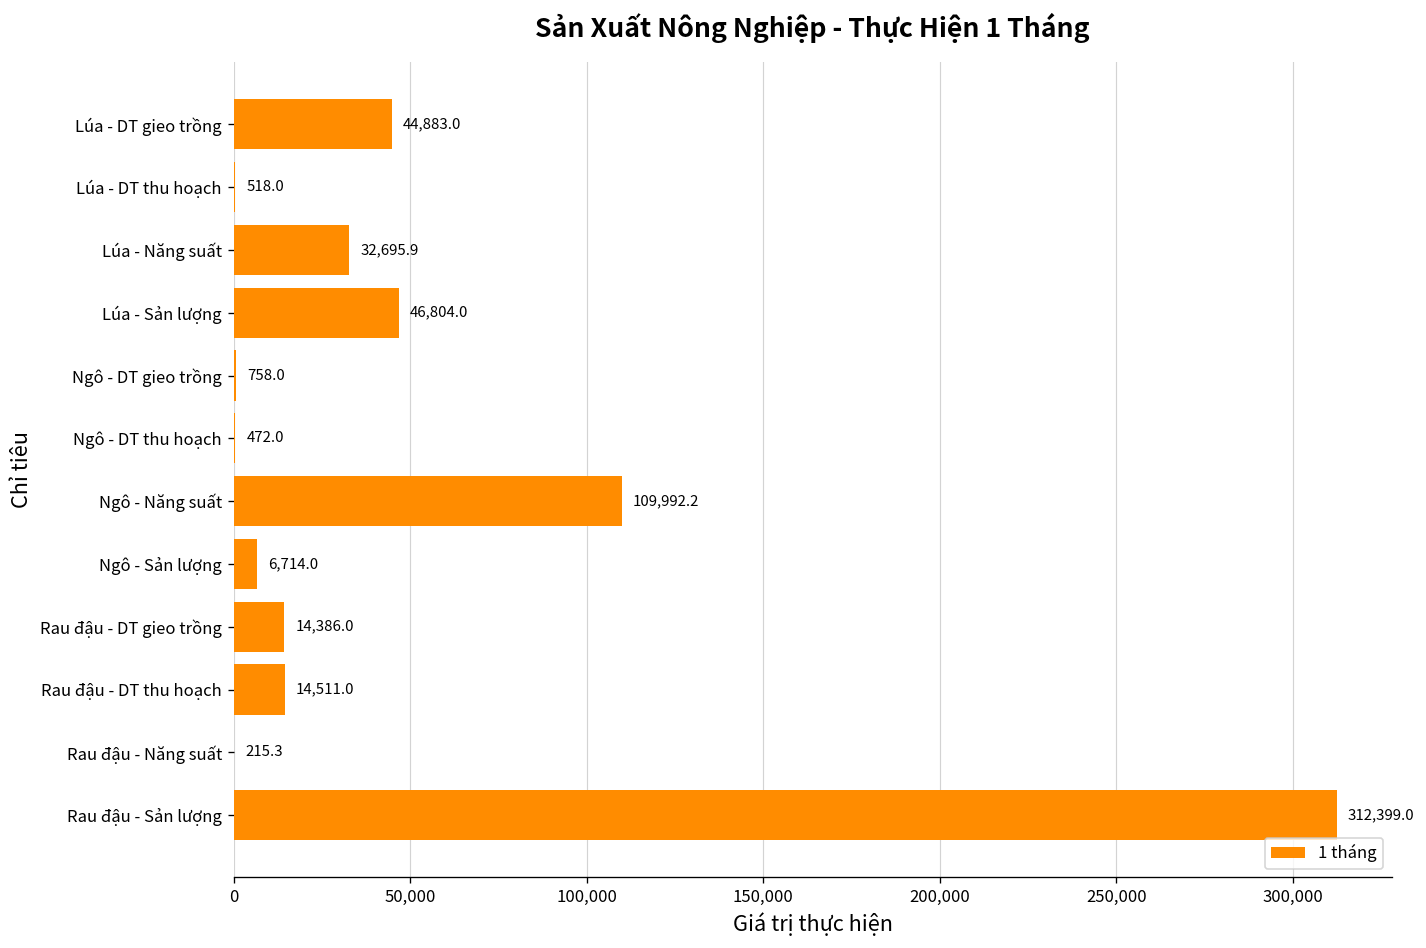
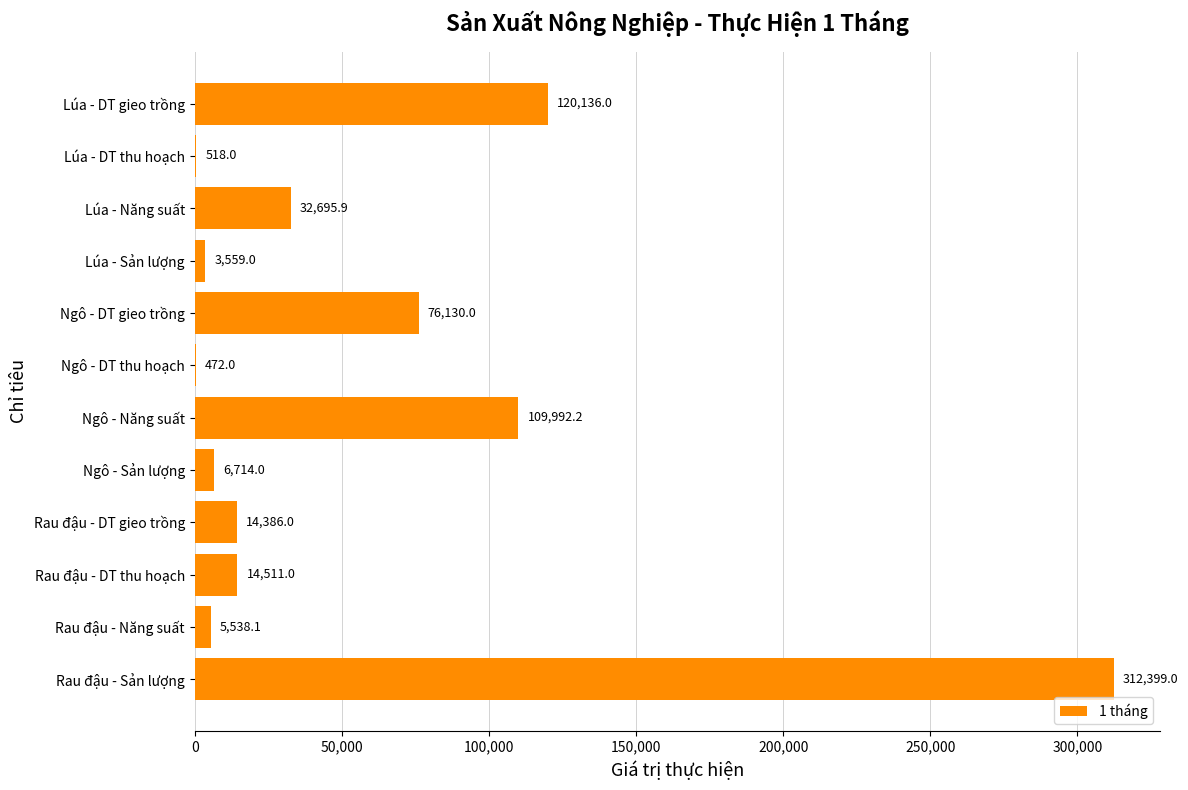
  {
-   "Lúa - DT gieo trồng": "44,883.0",
+   "Lúa - DT gieo trồng": "120,136.0",
    "Lúa - DT thu hoạch": "518.0",
    "Lúa - Năng suất": "32,695.9",
-   "Lúa - Sản lượng": "46,804.0",
-   "Ngô - DT gieo trồng": "758.0",
+   "Lúa - Sản lượng": "3,559.0",
+   "Ngô - DT gieo trồng": "76,130.0",
    "Ngô - DT thu hoạch": "472.0",
    "Ngô - Năng suất": "109,992.2",
    "Ngô - Sản lượng": "6,714.0",
    "Rau đậu - DT gieo trồng": "14,386.0",
    "Rau đậu - DT thu hoạch": "14,511.0",
-   "Rau đậu - Năng suất": "215.3",
+   "Rau đậu - Năng suất": "5,538.1",
    "Rau đậu - Sản lượng": "312,399.0"
  }
